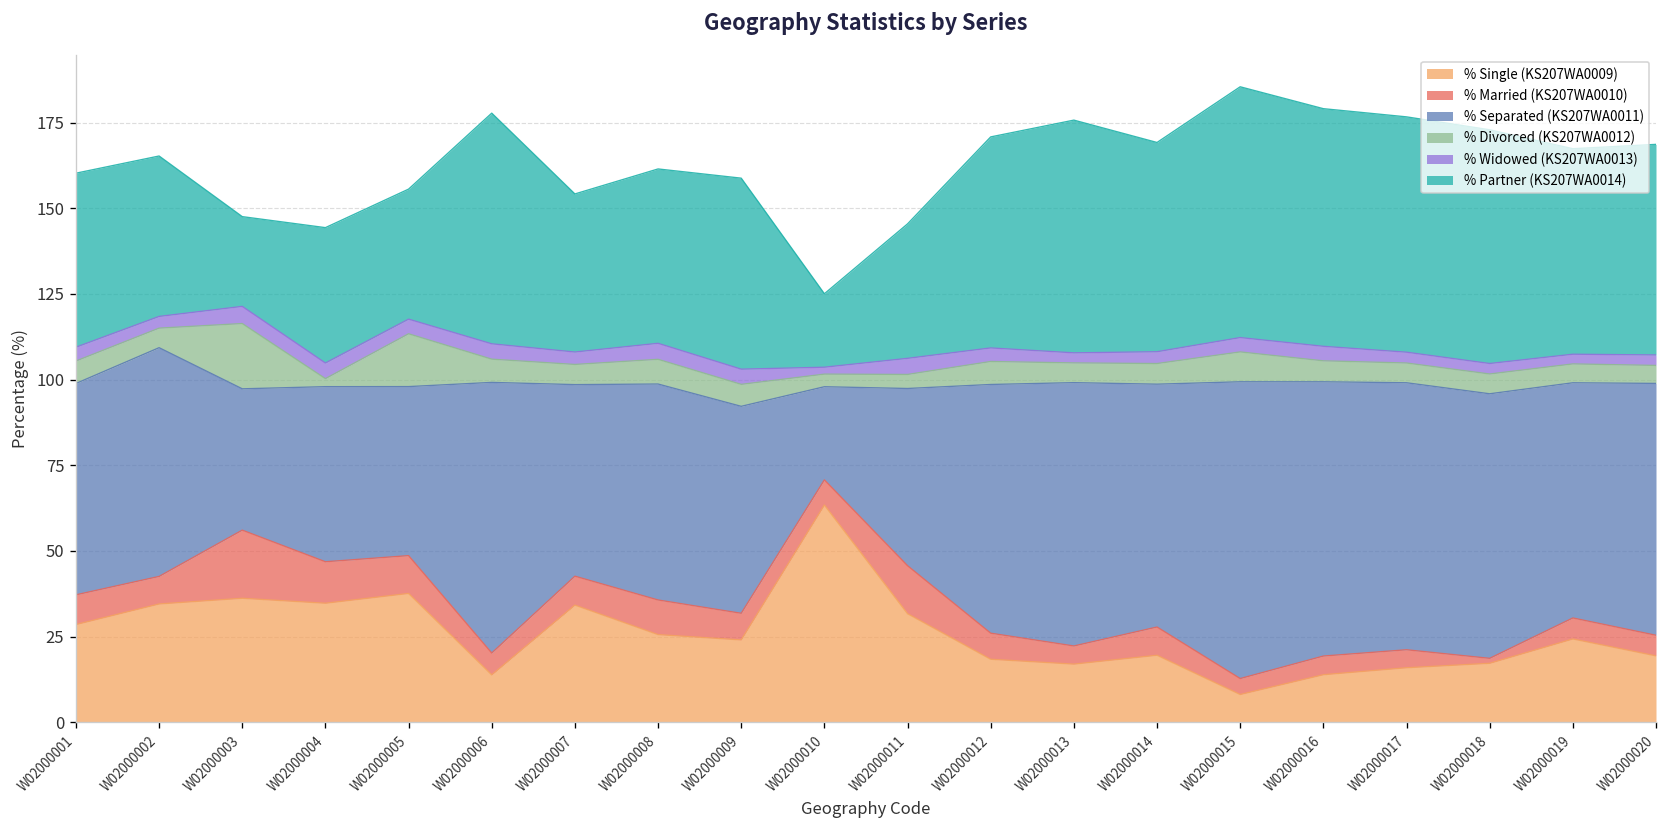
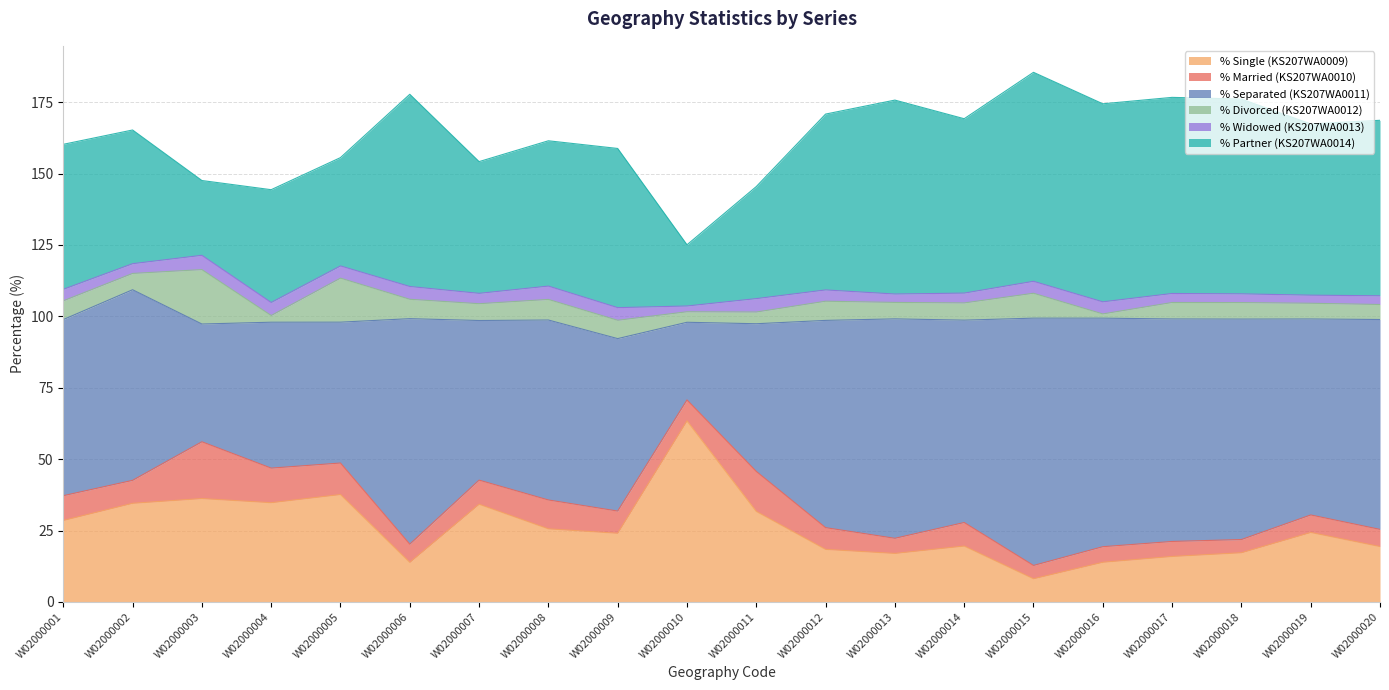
  {
    "% Single (KS207WA0009)": {
      "W02000001": 29,
      "W02000002": 35,
      "W02000003": 36,
      "W02000004": 35,
      "W02000005": 38,
      "W02000006": 14,
      "W02000007": 34,
      "W02000008": 26,
      "W02000009": 24,
      "W02000010": 63,
      "W02000011": 32,
      "W02000012": 18,
      "W02000013": 17,
      "W02000014": 20,
      "W02000015": 8,
      "W02000016": 14,
      "W02000017": 16,
      "W02000018": 17,
      "W02000019": 24,
      "W02000020": 19
    },
    "% Married (KS207WA0010)": {
      "W02000001": 9,
      "W02000002": 8,
      "W02000003": 20,
      "W02000004": 12,
      "W02000005": 11,
      "W02000006": 6,
      "W02000007": 8,
      "W02000008": 10,
      "W02000009": 8,
      "W02000010": 7,
      "W02000011": 14,
      "W02000012": 8,
      "W02000013": 5,
      "W02000014": 8,
      "W02000015": 5,
      "W02000016": 5,
      "W02000017": 5,
-     "W02000018": 1,
+     "W02000018": 5,
      "W02000019": 6,
      "W02000020": 6
    },
    "% Separated (KS207WA0011)": {
      "W02000001": 62,
      "W02000002": 67,
      "W02000003": 41,
      "W02000004": 51,
      "W02000005": 49,
      "W02000006": 79,
      "W02000007": 56,
      "W02000008": 63,
      "W02000009": 60,
      "W02000010": 27,
      "W02000011": 52,
      "W02000012": 73,
      "W02000013": 77,
      "W02000014": 71,
      "W02000015": 87,
      "W02000016": 80,
      "W02000017": 78,
      "W02000018": 77,
      "W02000019": 69,
      "W02000020": 73
    },
    "% Divorced (KS207WA0012)": {
      "W02000001": 7,
      "W02000002": 6,
      "W02000003": 19,
      "W02000004": 2,
      "W02000005": 15,
      "W02000006": 7,
      "W02000007": 6,
      "W02000008": 7,
      "W02000009": 6,
      "W02000010": 4,
      "W02000011": 4,
      "W02000012": 7,
      "W02000013": 6,
      "W02000014": 6,
      "W02000015": 9,
-     "W02000016": 6,
+     "W02000016": 1,
      "W02000017": 6,
      "W02000018": 6,
      "W02000019": 6,
      "W02000020": 5
    },
    "% Widowed (KS207WA0013)": {
      "W02000001": 4,
      "W02000002": 3,
      "W02000003": 5,
      "W02000004": 5,
      "W02000005": 4,
      "W02000006": 4,
      "W02000007": 4,
      "W02000008": 5,
      "W02000009": 4,
      "W02000010": 2,
      "W02000011": 5,
      "W02000012": 4,
      "W02000013": 3,
      "W02000014": 3,
      "W02000015": 4,
      "W02000016": 4,
      "W02000017": 3,
      "W02000018": 3,
      "W02000019": 3,
      "W02000020": 3
    },
    "% Partner (KS207WA0014)": {
      "W02000001": 51,
      "W02000002": 47,
      "W02000003": 26,
      "W02000004": 39,
      "W02000005": 38,
      "W02000006": 67,
      "W02000007": 46,
      "W02000008": 51,
      "W02000009": 56,
      "W02000010": 21,
      "W02000011": 39,
      "W02000012": 62,
      "W02000013": 68,
      "W02000014": 61,
      "W02000015": 73,
      "W02000016": 69,
      "W02000017": 69,
      "W02000020": 61
    }
  }
